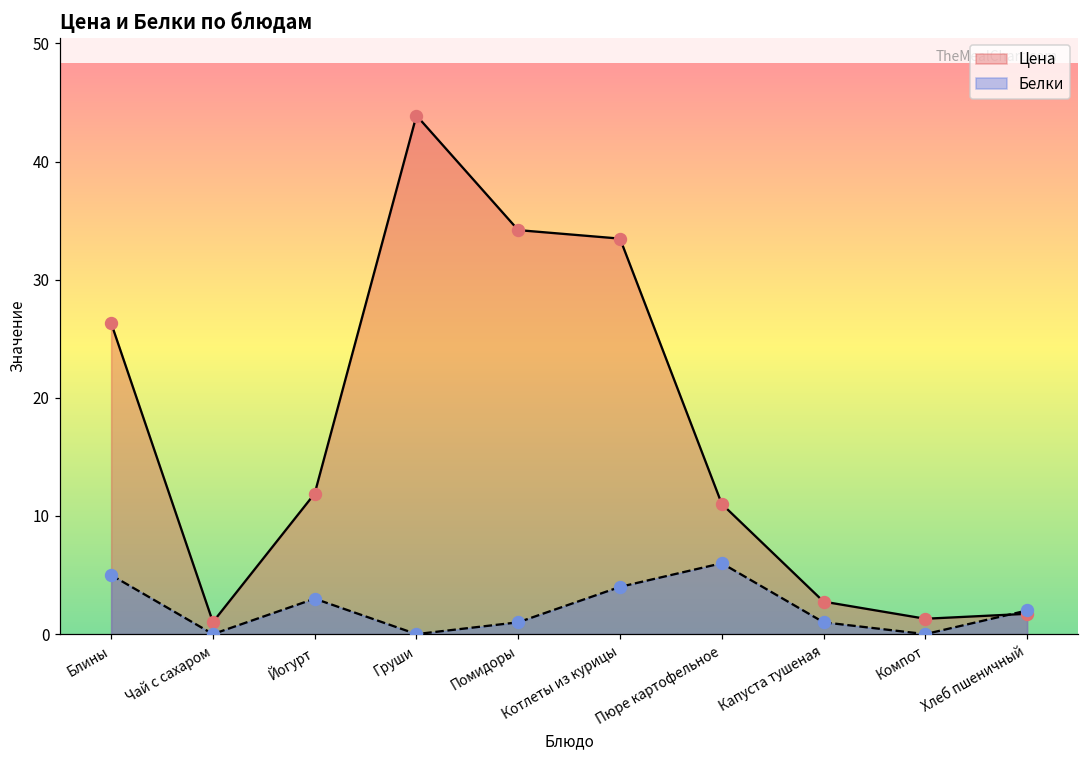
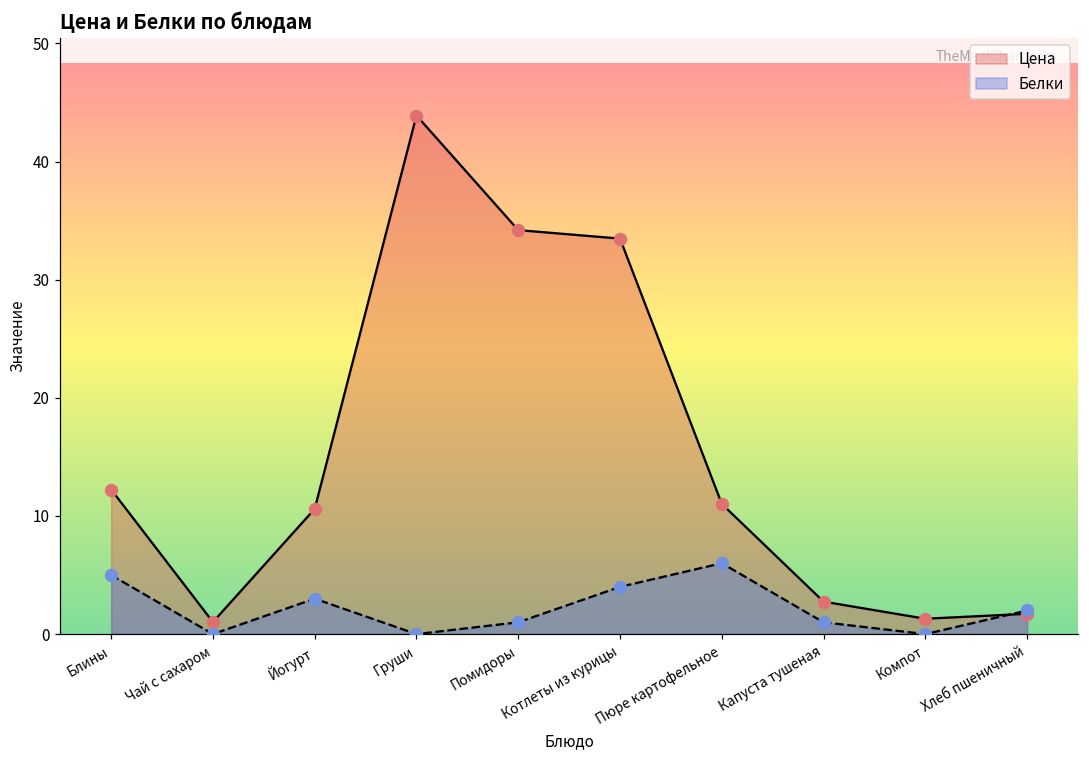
  {
    "Цена": {
-     "Блины": 26.3,
+     "Блины": 12.2,
      "Чай с сахаром": 1.0,
-     "Йогурт": 11.9,
+     "Йогурт": 10.6,
      "Груши": 43.9,
      "Помидоры": 34.2,
      "Котлеты из курицы": 33.5,
      "Пюре картофельное": 11.0,
      "Капуста тушеная": 2.8,
      "Компот": 1.3,
      "Хлеб пшеничный": 1.7
    },
    "Белки": {
      "Блины": 5.0,
      "Чай с сахаром": 0.0,
      "Йогурт": 3.0,
      "Груши": 0.0,
      "Помидоры": 1.0,
      "Котлеты из курицы": 4.0,
      "Пюре картофельное": 6.0,
      "Капуста тушеная": 1.0,
      "Компот": 0.0,
      "Хлеб пшеничный": 2.0
    }
  }
